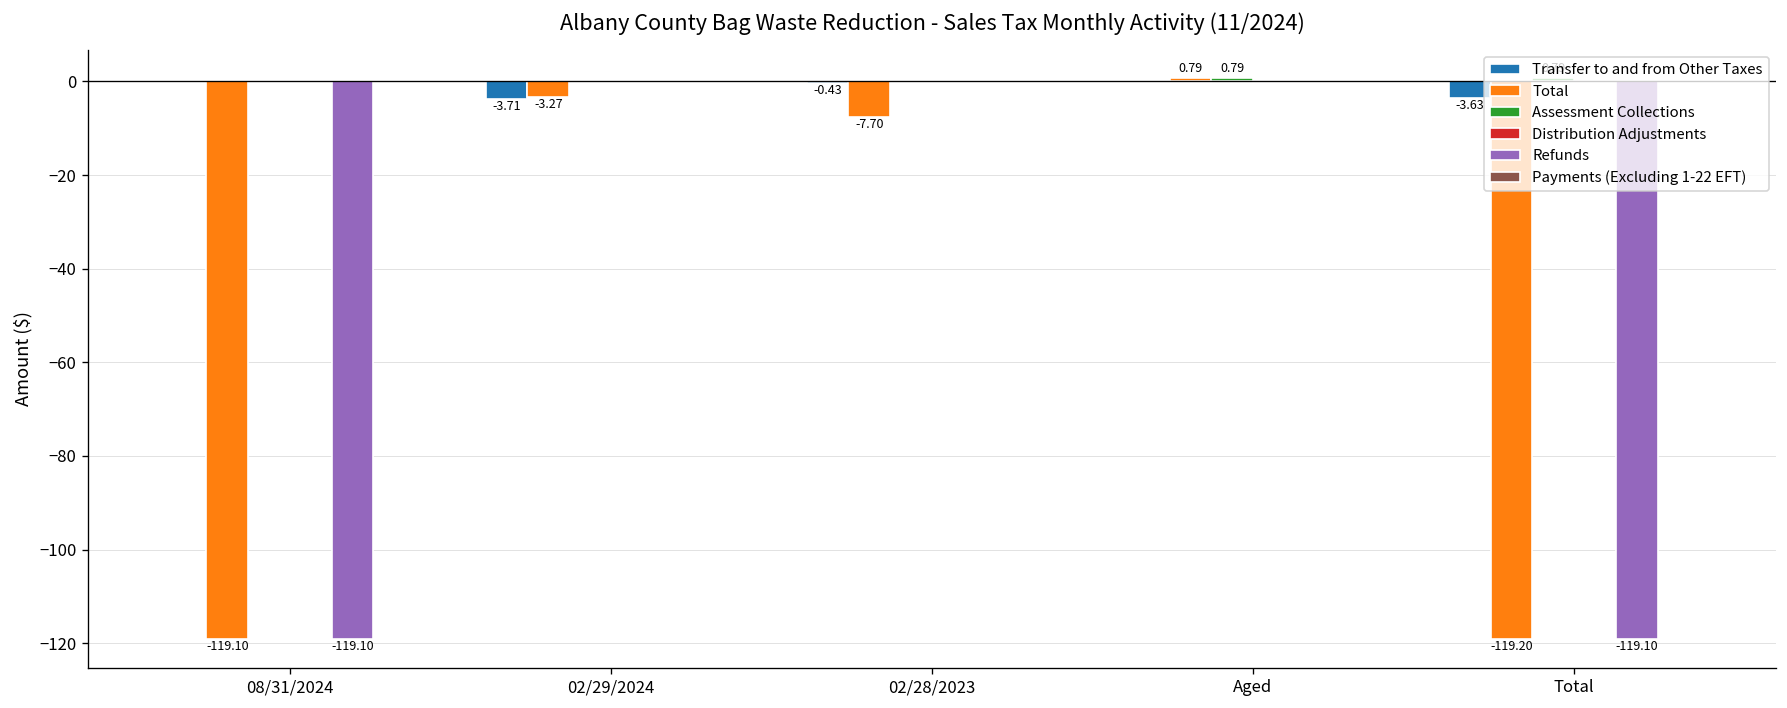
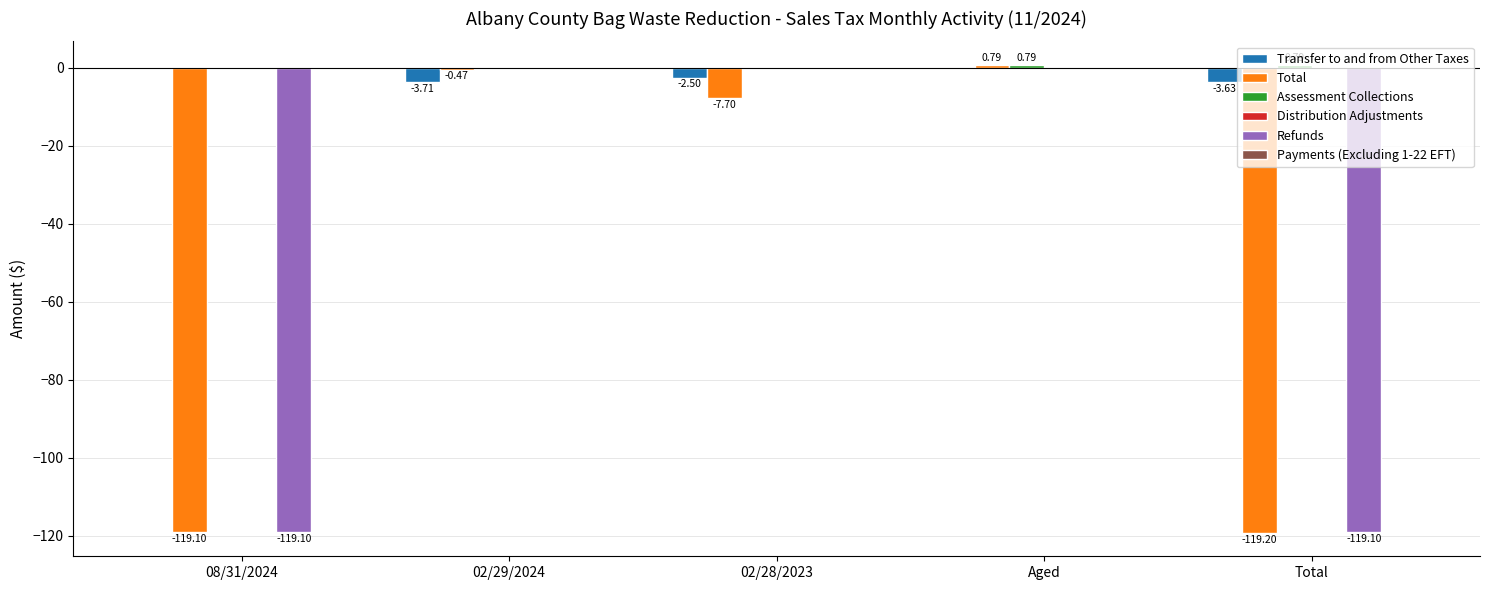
  {
    "Transfer to and from Other Taxes": {
      "02/29/2024": -3.71,
-     "02/28/2023": -0.43,
+     "02/28/2023": -2.50,
      "Total": -3.63
    },
    "Total": {
      "08/31/2024": -119.10,
-     "02/29/2024": -3.27,
+     "02/29/2024": -0.47,
      "02/28/2023": -7.70,
      "Aged": 0.79,
      "Total": -119.20
    },
    "Assessment Collections": {
      "Aged": 0.79
    },
    "Distribution Adjustments": {
      "08/31/2024": 0,
      "02/29/2024": 0,
      "02/28/2023": 0,
      "Aged": 0
    },
    "Refunds": {
      "08/31/2024": -119.10,
      "Total": -119.10
    },
    "Payments (Excluding 1-22 EFT)": {
      "08/31/2024": 0,
      "02/29/2024": 0,
      "02/28/2023": 0,
      "Aged": 0
    }
  }
